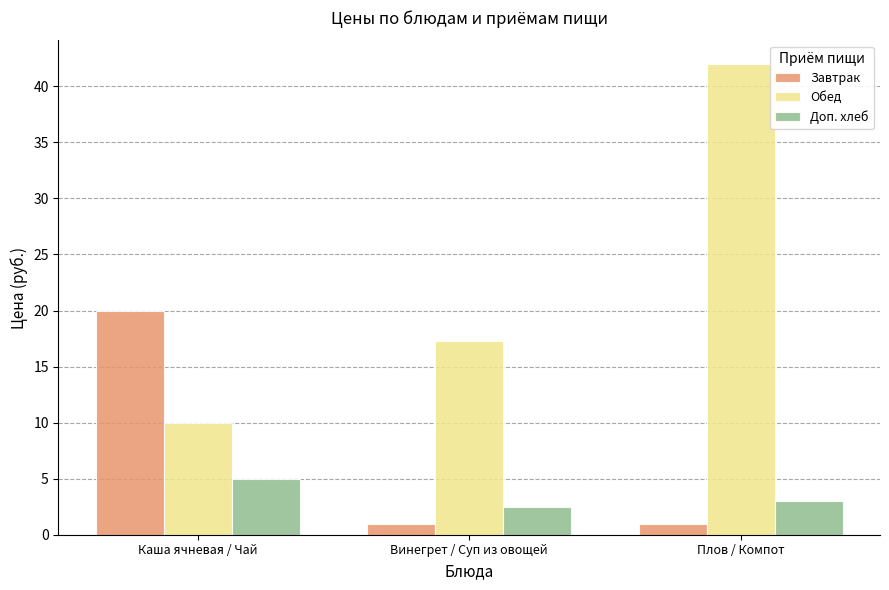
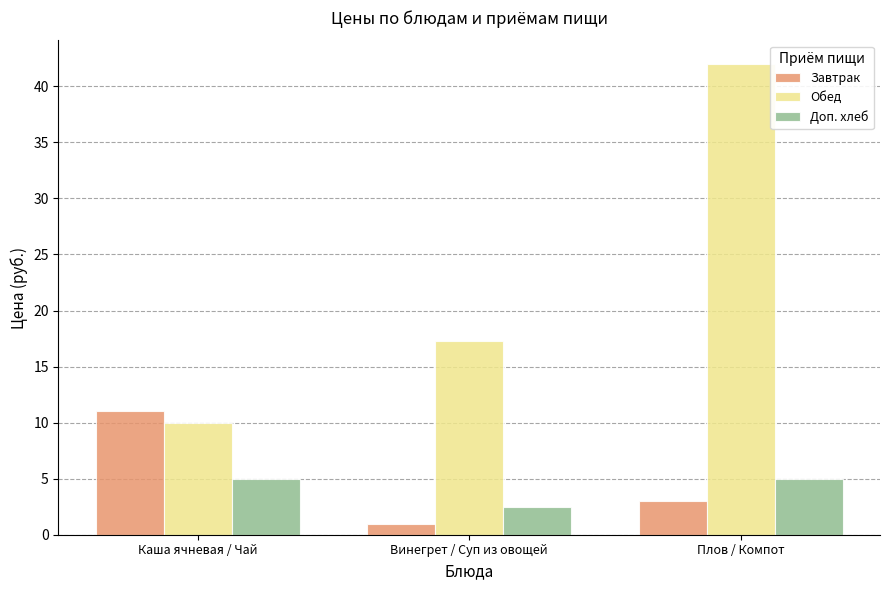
  {
    "Завтрак": {
-     "Каша ячневая / Чай": 20,
+     "Каша ячневая / Чай": 11,
      "Винегрет / Суп из овощей": 1,
-     "Плов / Компот": 1
+     "Плов / Компот": 3
    },
    "Обед": {
      "Каша ячневая / Чай": 10,
      "Винегрет / Суп из овощей": 17.3,
      "Плов / Компот": 42
    },
    "Доп. хлеб": {
      "Каша ячневая / Чай": 5,
      "Винегрет / Суп из овощей": 2.5,
-     "Плов / Компот": 3
+     "Плов / Компот": 5
    }
  }
